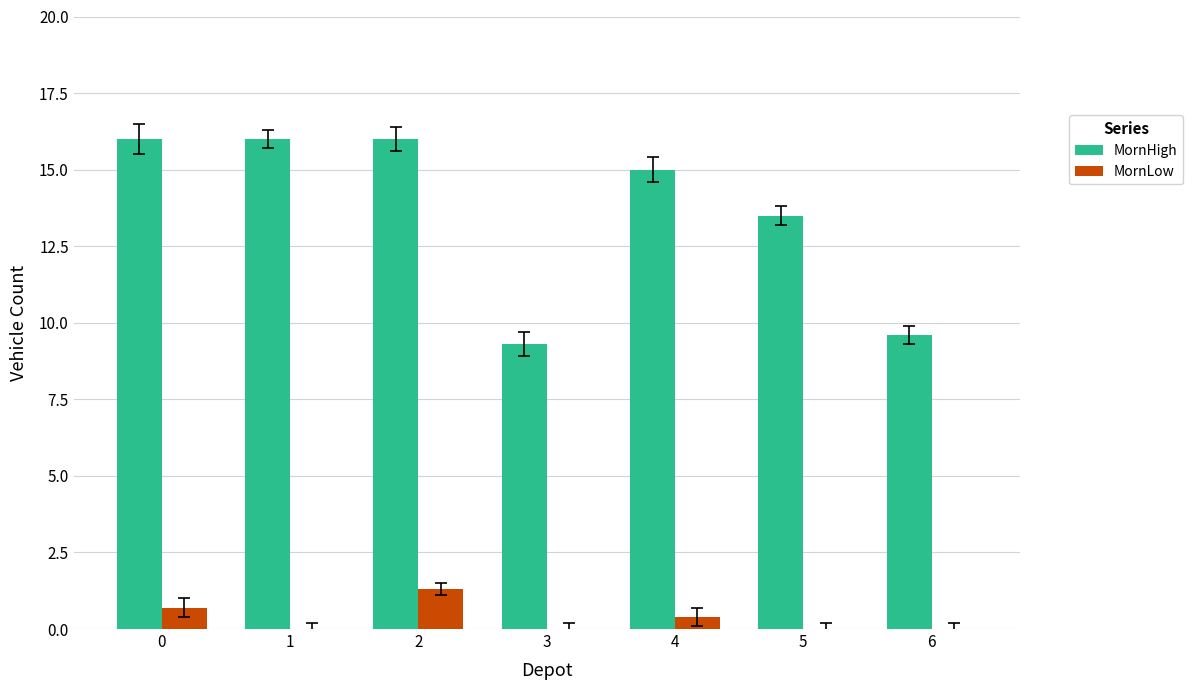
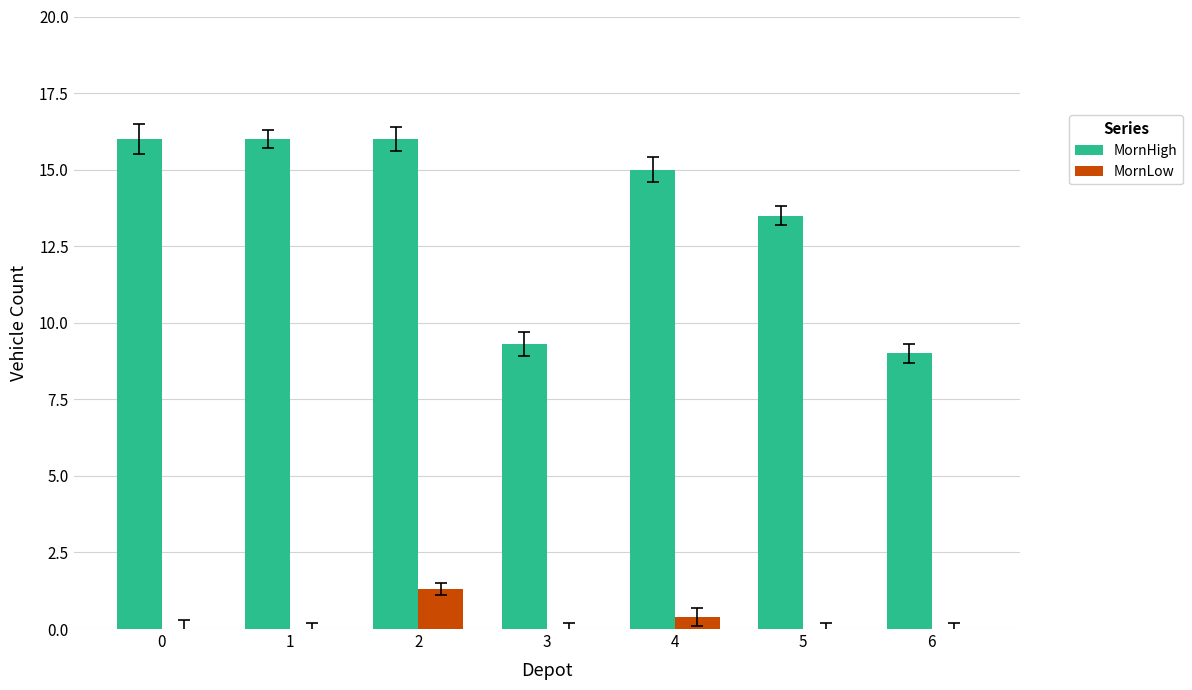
  {
    "MornHigh": {
      "0": 16.0,
      "1": 16.0,
      "2": 16.0,
      "3": 9.3,
      "4": 15.0,
      "5": 13.5,
-     "6": 9.6
+     "6": 9.0
    },
    "MornLow": {
-     "0": 0.7,
+     "0": 0.0,
      "1": 0.0,
      "2": 1.3,
      "3": 0.0,
      "4": 0.4,
      "5": 0.0,
      "6": 0.0
    }
  }
